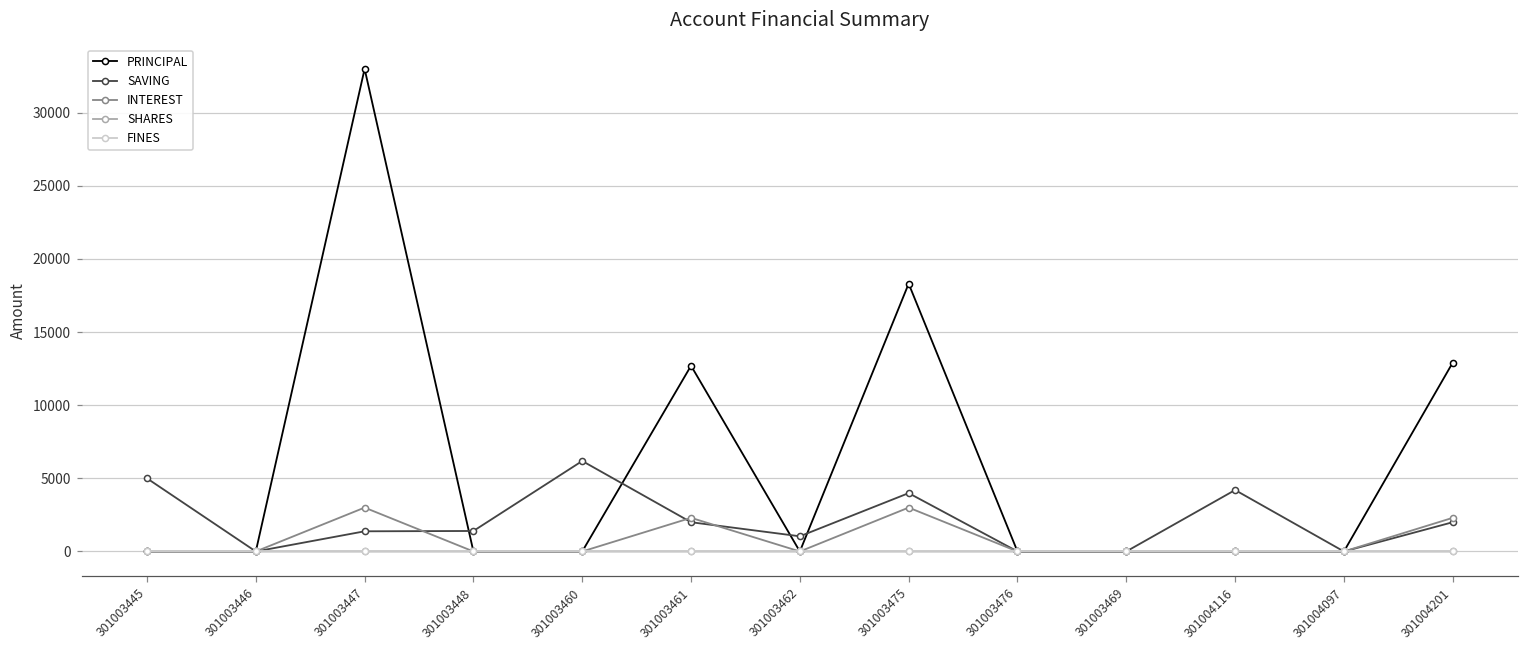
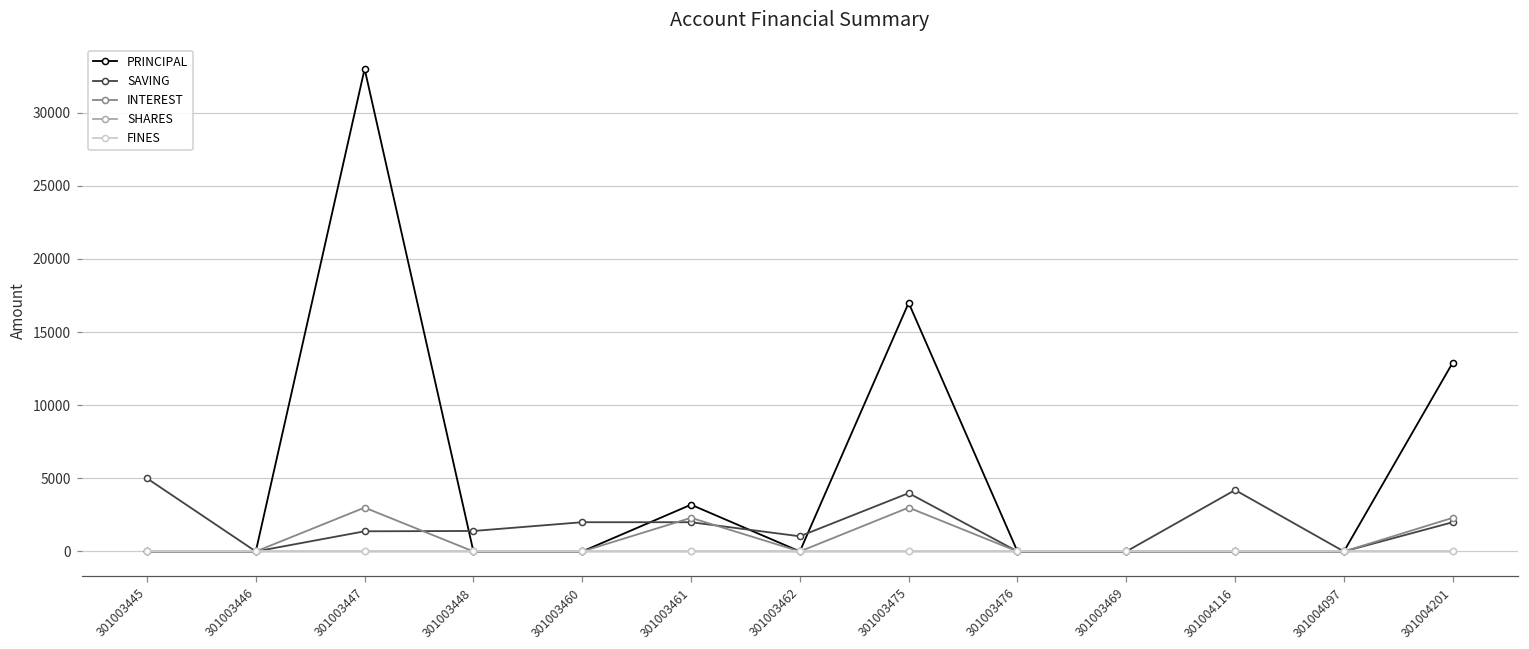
  {
    "PRINCIPAL": {
      "301003447": 33000,
-     "301003461": 12700,
-     "301003475": 18300,
+     "301003461": 3200,
+     "301003475": 17000,
      "301004201": 12900
    },
    "SAVING": {
      "301003445": 5000,
      "301003447": 1400,
      "301003448": 1400,
-     "301003460": 6200,
+     "301003460": 2000,
      "301003461": 2000,
      "301003462": 1000,
      "301003475": 4000,
      "301004116": 4200,
      "301004201": 2000
    },
    "INTEREST": {
      "301003447": 3000,
      "301003461": 2300,
      "301003475": 3000,
      "301004201": 2300
    },
    "FINES": {
      "301003447": 0,
      "301003461": 0,
      "301003475": 0,
      "301004201": 0
    }
  }
